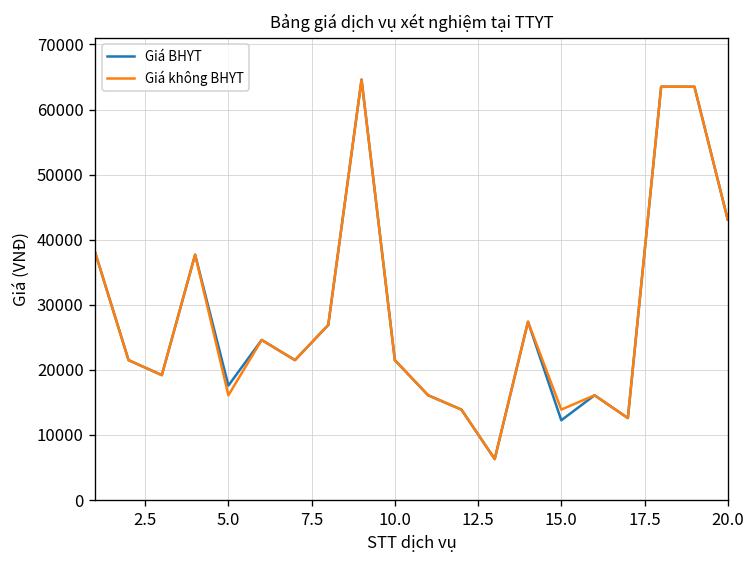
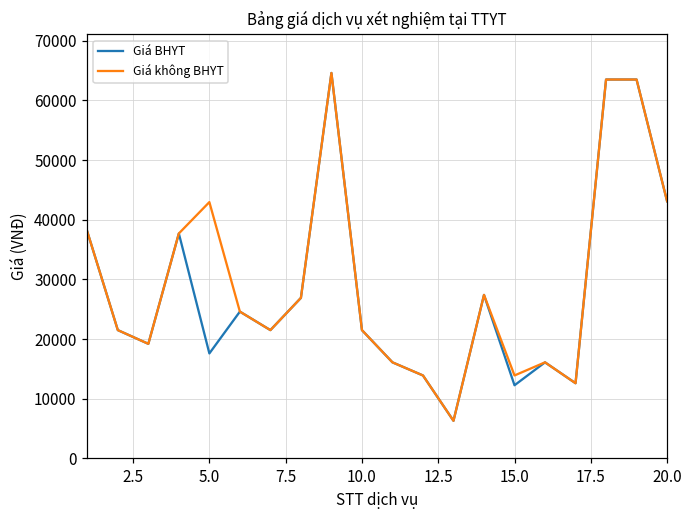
  {
    "Giá BHYT": {
      "5.0": 18000,
      "15.0": 12000
    },
    "Giá không BHYT": {
-     "5.0": 16000,
+     "5.0": 43000,
      "15.0": 14000
    }
  }
